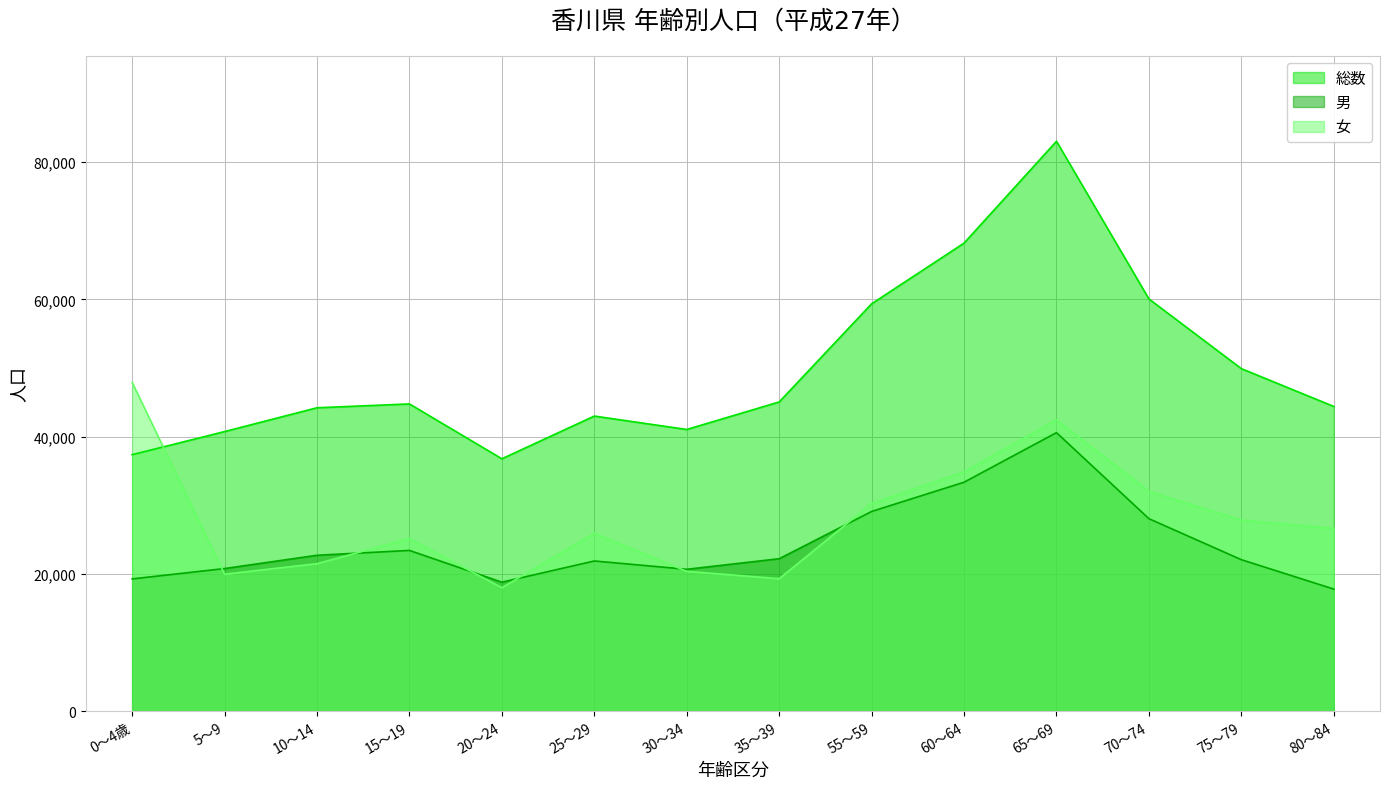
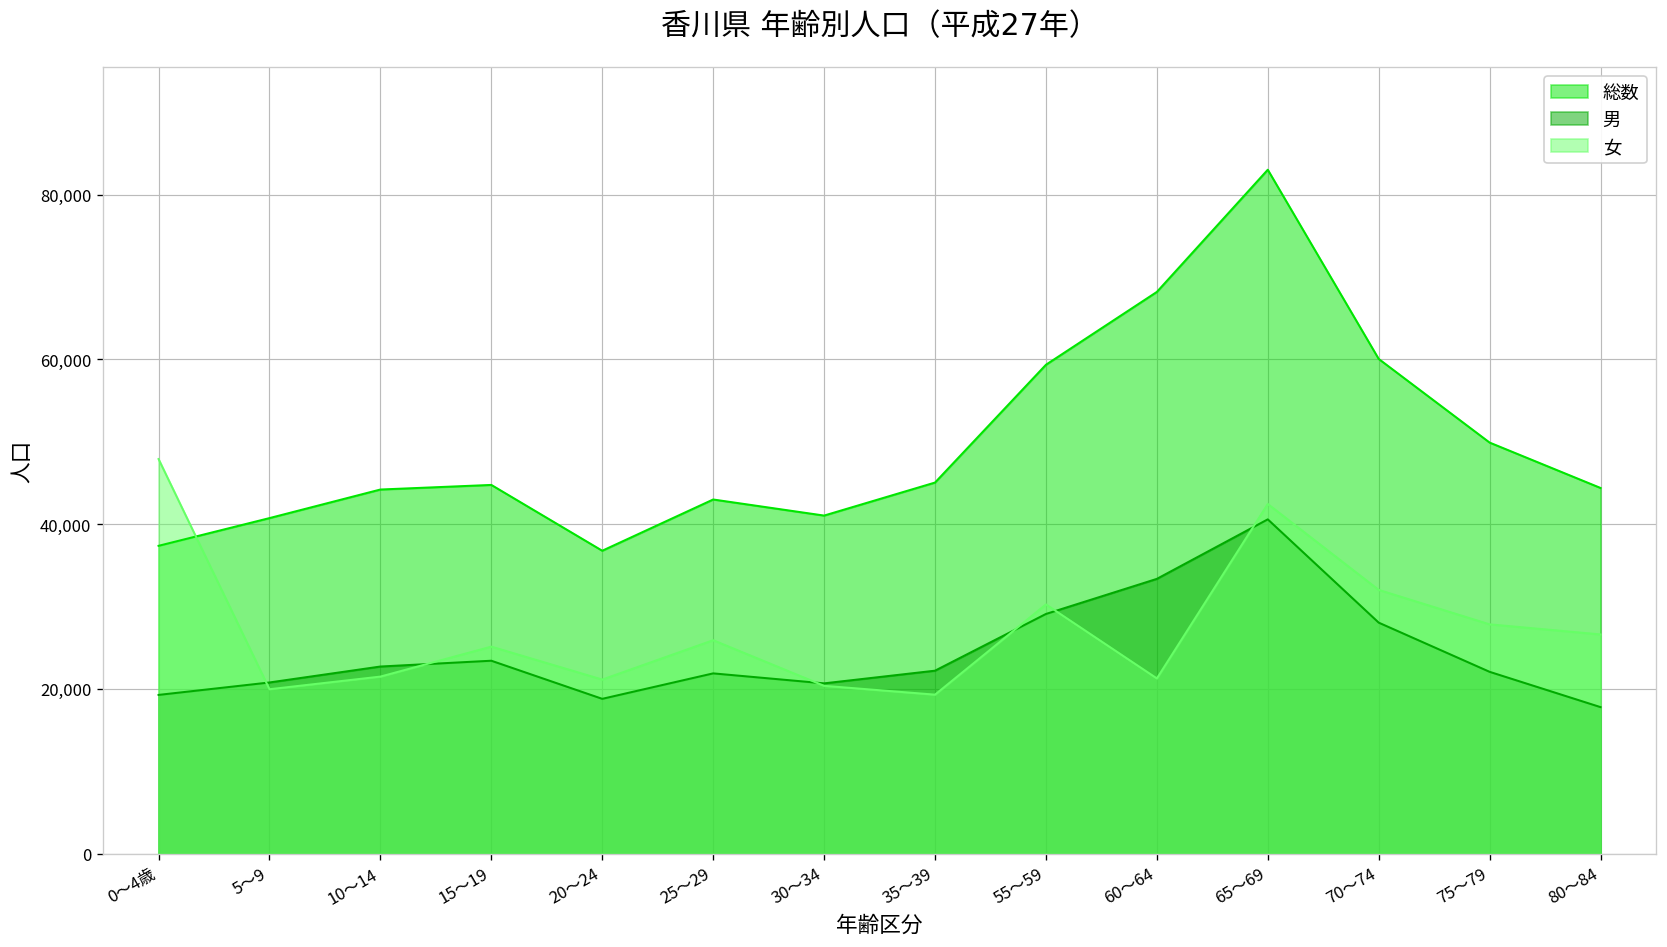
  {
    "女": {
      "0～4歳": "48,000",
      "5～9": "20,000",
      "10～14": "21,000",
      "15～19": "25,000",
-     "20～24": "18,000",
+     "20～24": "21,000",
      "25～29": "26,000",
      "35～39": "19,000",
      "55～59": "30,000",
-     "60～64": "35,000",
+     "60～64": "21,000",
      "65～69": "42,000",
      "70～74": "32,000",
      "75～79": "28,000",
      "80～84": "27,000"
    }
  }
